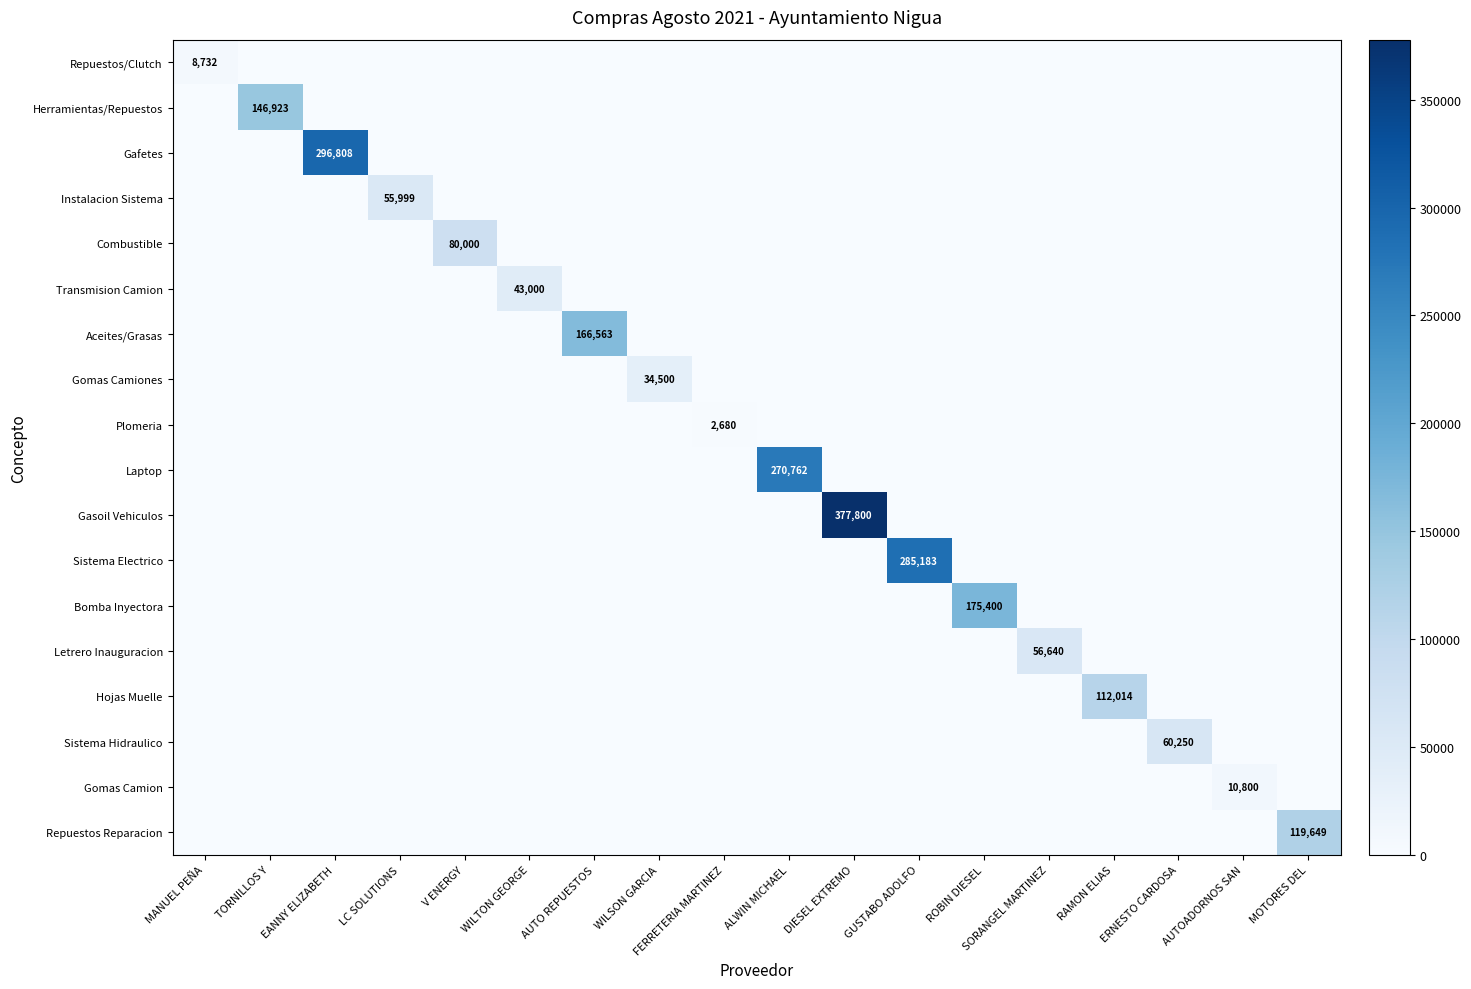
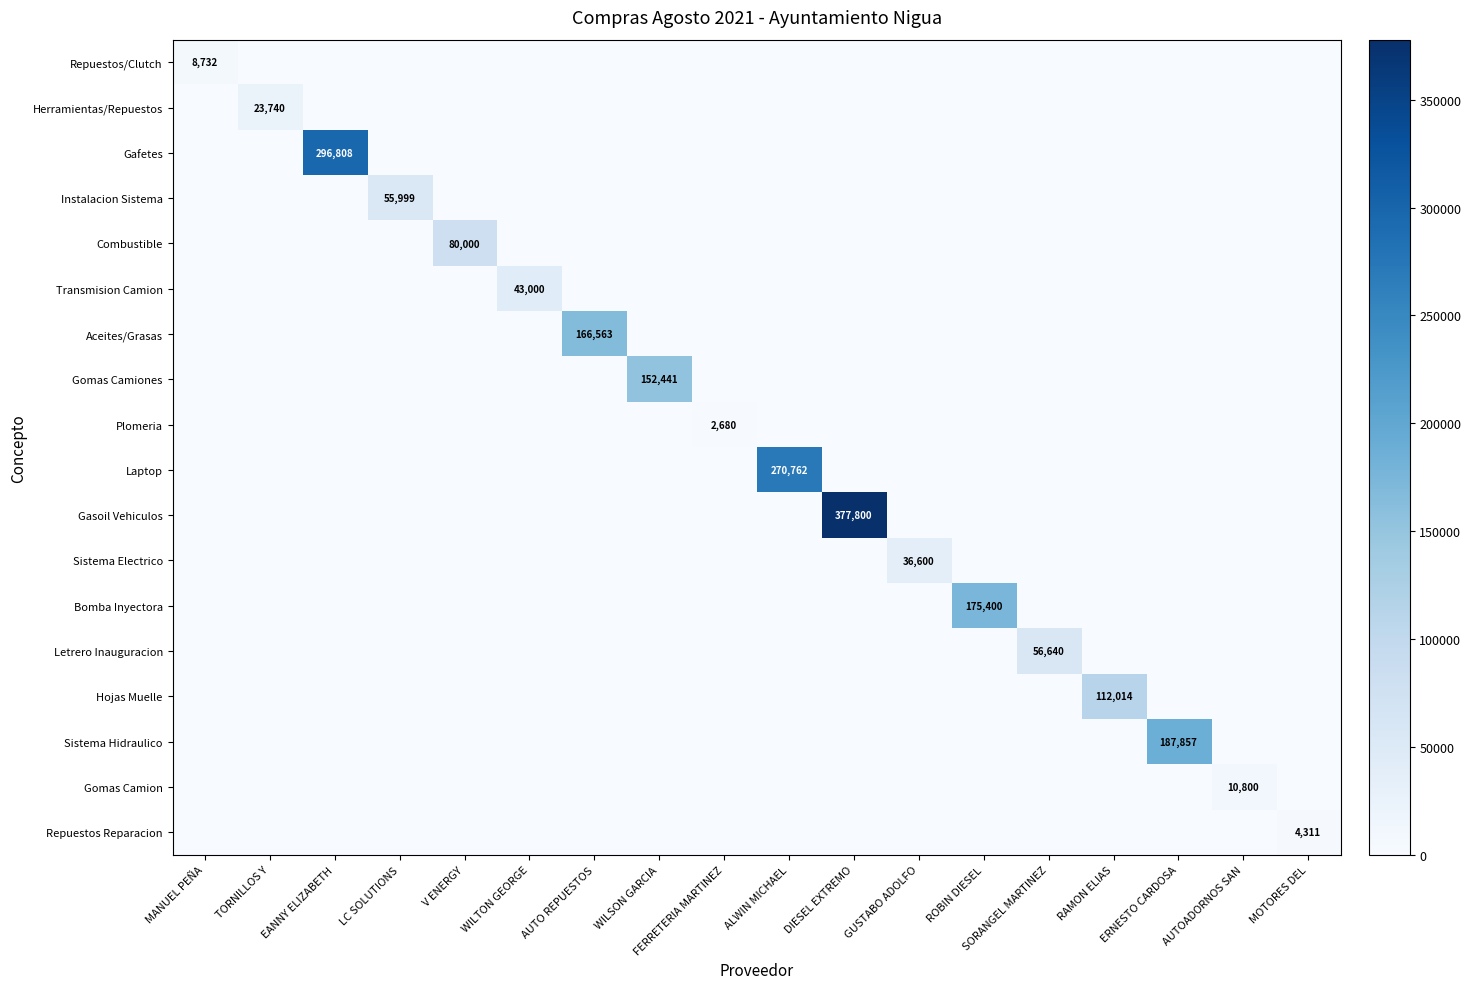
  {
    "Repuestos/Clutch": {
      "MANUEL PEÑA": "8,732"
    },
    "Herramientas/Repuestos": {
-     "TORNILLOS Y": "146,923"
+     "TORNILLOS Y": "23,740"
    },
    "Gafetes": {
      "EANNY ELIZABETH": "296,808"
    },
    "Instalacion Sistema": {
      "LC SOLUTIONS": "55,999"
    },
    "Combustible": {
      "V ENERGY": "80,000"
    },
    "Transmision Camion": {
      "WILTON GEORGE": "43,000"
    },
    "Aceites/Grasas": {
      "AUTO REPUESTOS": "166,563"
    },
    "Gomas Camiones": {
-     "WILSON GARCIA": "34,500"
+     "WILSON GARCIA": "152,441"
    },
    "Plomeria": {
      "FERRETERIA MARTINEZ": "2,680"
    },
    "Laptop": {
      "ALWIN MICHAEL": "270,762"
    },
    "Gasoil Vehiculos": {
      "DIESEL EXTREMO": "377,800"
    },
    "Sistema Electrico": {
-     "GUSTABO ADOLFO": "285,183"
+     "GUSTABO ADOLFO": "36,600"
    },
    "Bomba Inyectora": {
      "ROBIN DIESEL": "175,400"
    },
    "Letrero Inauguracion": {
      "SORANGEL MARTINEZ": "56,640"
    },
    "Hojas Muelle": {
      "RAMON ELIAS": "112,014"
    },
    "Sistema Hidraulico": {
-     "ERNESTO CARDOSA": "60,250"
+     "ERNESTO CARDOSA": "187,857"
    },
    "Gomas Camion": {
      "AUTOADORNOS SAN": "10,800"
    },
    "Repuestos Reparacion": {
-     "MOTORES DEL": "119,649"
+     "MOTORES DEL": "4,311"
    }
  }
